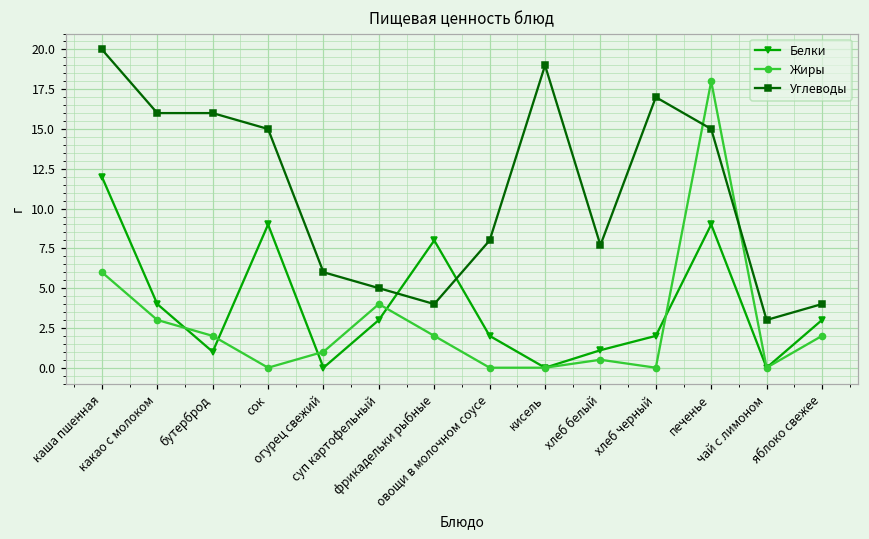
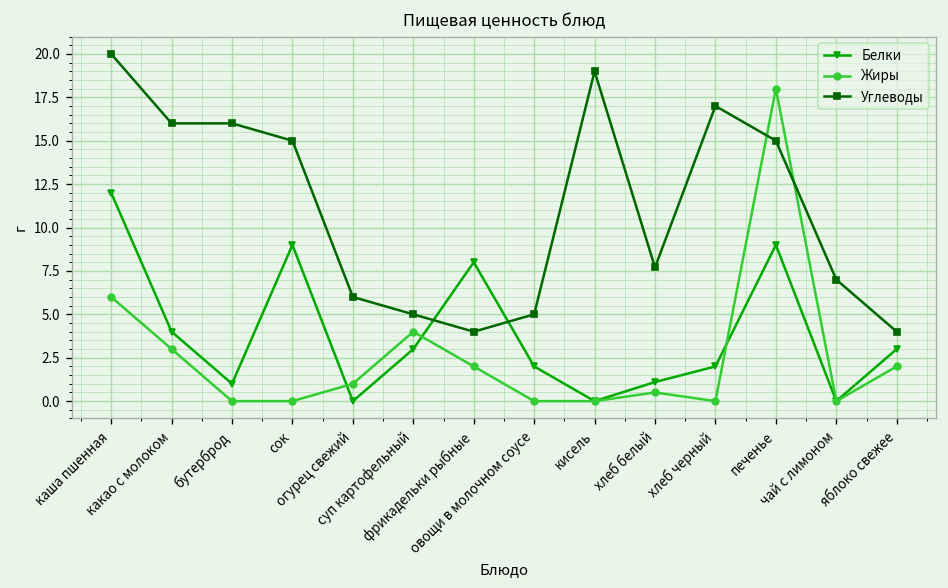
  {
    "Белки": {
      "каша пшенная": 12,
      "какао с молоком": 4,
      "бутерброд": 1,
      "сок": 9,
      "огурец свежий": 0,
      "суп картофельный": 3,
      "фрикадельки рыбные": 8,
      "овощи в молочном соусе": 2,
      "хлеб белый": 1,
      "хлеб черный": 2,
      "печенье": 9,
      "яблоко свежее": 3
    },
    "Жиры": {
      "каша пшенная": 6,
      "какао с молоком": 3,
-     "бутерброд": 2,
+     "бутерброд": 0,
      "сок": 0,
      "огурец свежий": 1,
      "суп картофельный": 4,
      "фрикадельки рыбные": 2,
      "овощи в молочном соусе": 0,
      "хлеб белый": 0.5,
      "хлеб черный": 0,
      "печенье": 18,
      "яблоко свежее": 2
    },
    "Углеводы": {
      "каша пшенная": 20,
      "какао с молоком": 16,
      "бутерброд": 16,
      "сок": 15,
      "огурец свежий": 6,
      "суп картофельный": 5,
      "фрикадельки рыбные": 4,
-     "овощи в молочном соусе": 8,
+     "овощи в молочном соусе": 5,
      "кисель": 19,
      "хлеб белый": 7.7,
      "хлеб черный": 17,
      "печенье": 15,
-     "чай с лимоном": 3,
+     "чай с лимоном": 7,
      "яблоко свежее": 4
    }
  }
